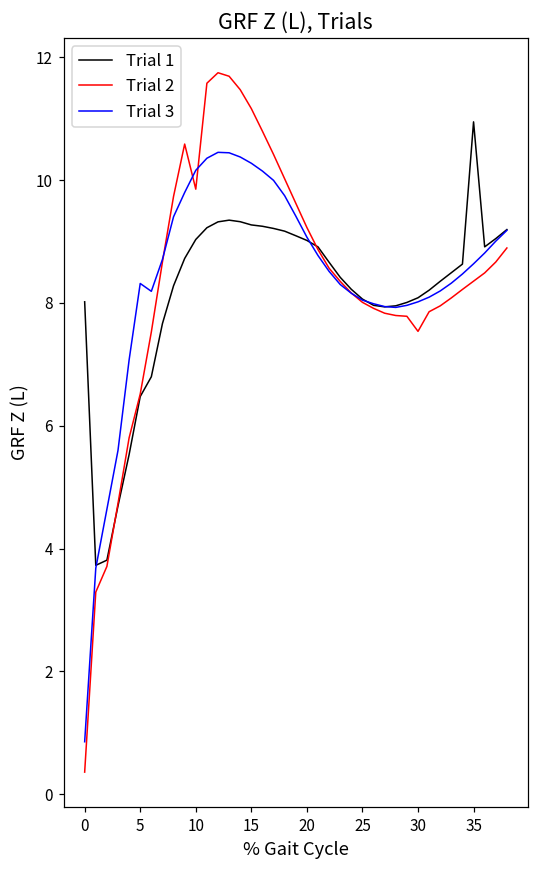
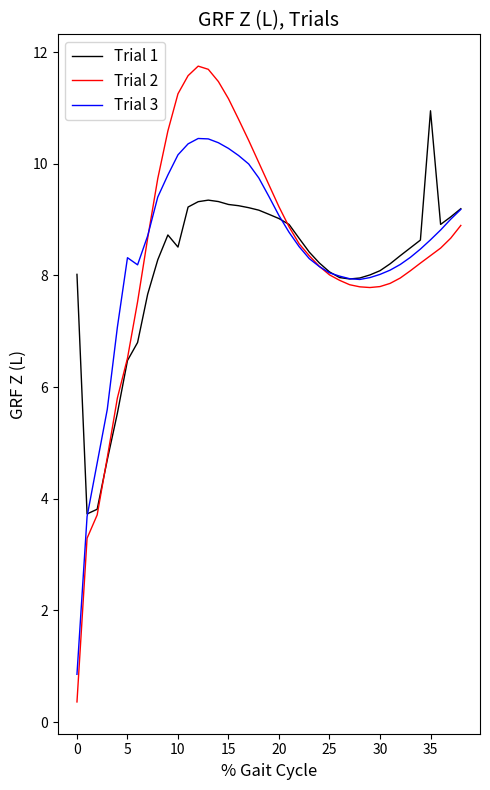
  {
    "Trial 1": {
      "0": 8.0,
-     "10": 9.0,
+     "10": 8.5,
      "15": 9.3,
      "20": 9.0,
      "30": 8.1,
      "35": 10.9
    },
    "Trial 2": {
      "0": 0.4,
-     "10": 9.9,
+     "10": 11.3,
      "15": 11.2,
      "20": 9.2,
-     "30": 7.5,
+     "30": 7.8,
      "35": 8.4
    },
    "Trial 3": {
      "0": 0.9,
      "5": 8.3,
      "10": 10.2,
      "15": 10.3,
      "20": 9.1,
      "30": 8.0,
      "35": 8.6
    }
  }
